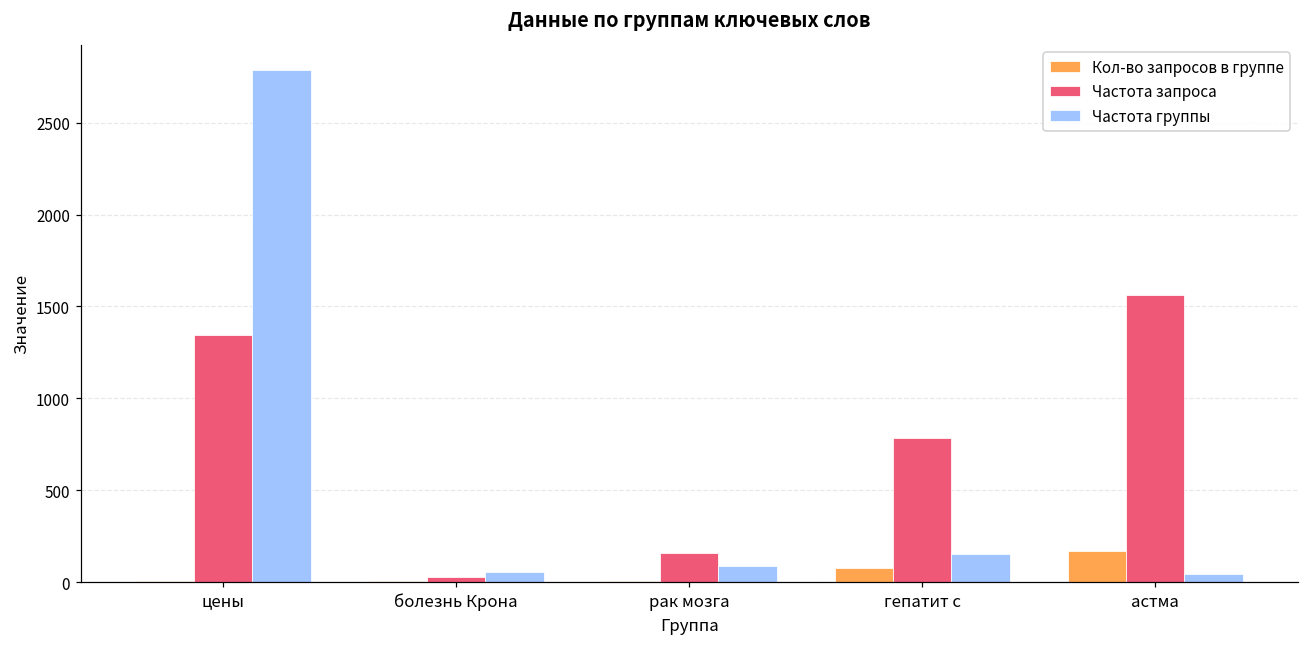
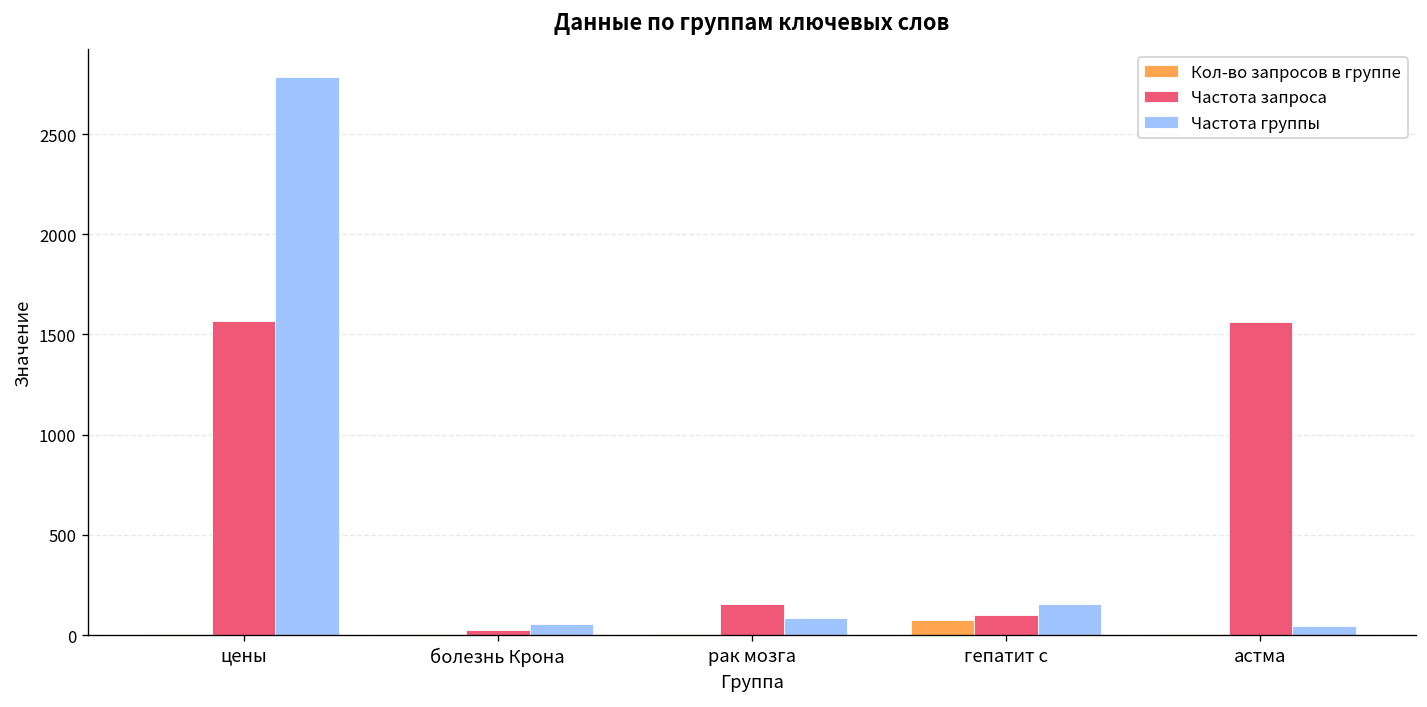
  {
    "Кол-во запросов в группе": {
      "гепатит с": 80,
-     "астма": 170
+     "астма": 10
    },
    "Частота запроса": {
-     "цены": 1340,
+     "цены": 1570,
      "болезнь Крона": 30,
      "рак мозга": 160,
-     "гепатит с": 780,
+     "гепатит с": 100,
      "астма": 1560
    },
    "Частота группы": {
      "цены": 2790,
      "болезнь Крона": 50,
      "рак мозга": 90,
      "гепатит с": 150,
      "астма": 50
    }
  }
